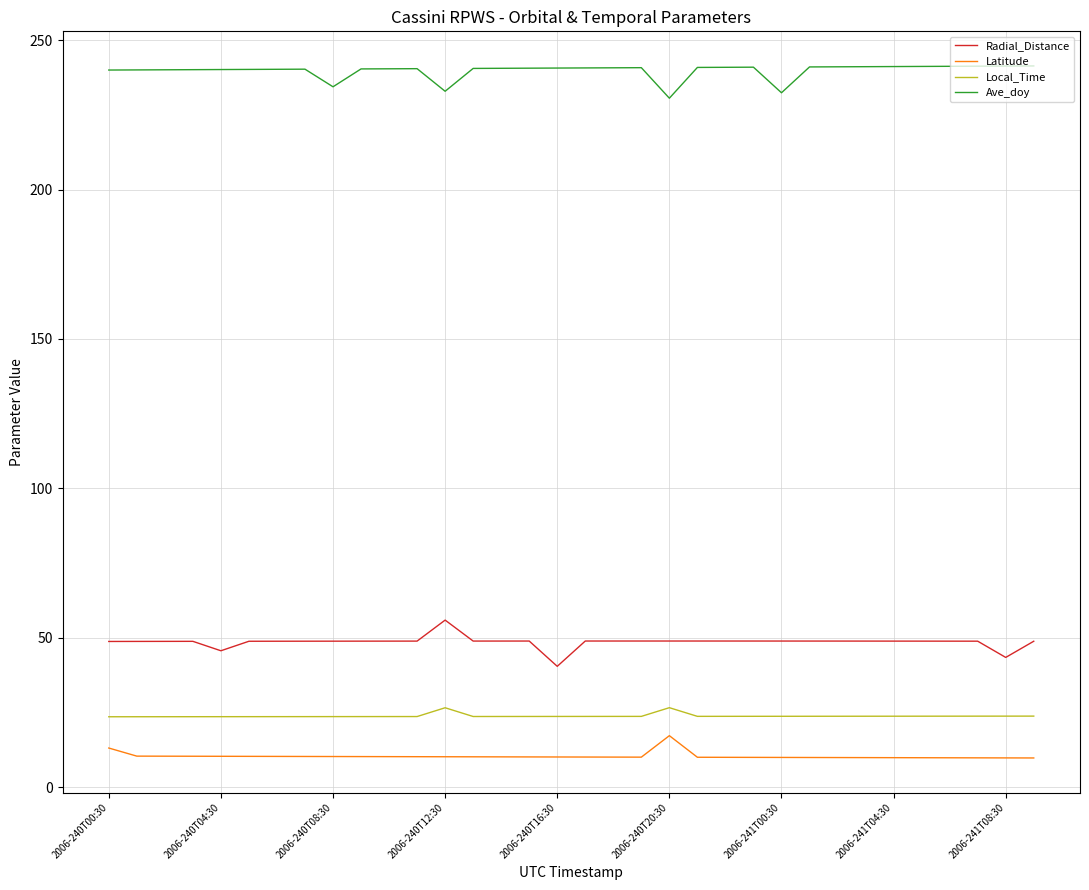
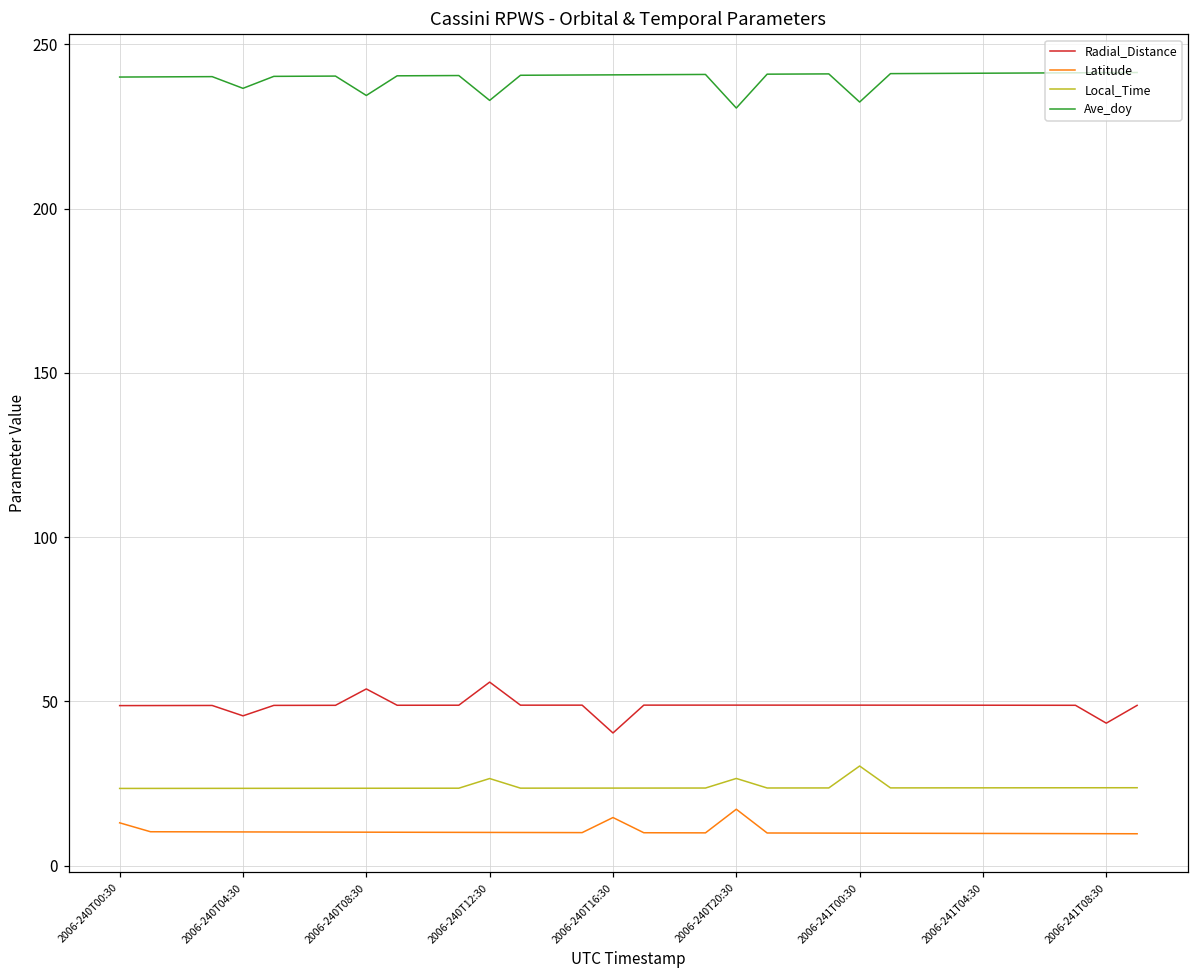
  {
    "Radial_Distance": {
      "2006-240T00:30": 49,
      "2006-240T04:30": 46,
-     "2006-240T08:30": 49,
+     "2006-240T08:30": 54,
      "2006-240T12:30": 56,
      "2006-240T16:30": 40,
      "2006-240T20:30": 49,
      "2006-241T00:30": 49,
      "2006-241T04:30": 49,
      "2006-241T08:30": 43
    },
    "Latitude": {
      "2006-240T00:30": 13,
      "2006-240T04:30": 10,
      "2006-240T08:30": 10,
      "2006-240T12:30": 10,
-     "2006-240T16:30": 10,
+     "2006-240T16:30": 15,
      "2006-240T20:30": 17,
      "2006-241T00:30": 10,
      "2006-241T04:30": 10,
      "2006-241T08:30": 10
    },
    "Local_Time": {
      "2006-240T00:30": 24,
      "2006-240T04:30": 24,
      "2006-240T08:30": 24,
      "2006-240T12:30": 27,
      "2006-240T16:30": 24,
      "2006-240T20:30": 27,
-     "2006-241T00:30": 24,
+     "2006-241T00:30": 30,
      "2006-241T04:30": 24,
      "2006-241T08:30": 24
    },
    "Ave_doy": {
      "2006-240T00:30": 240,
-     "2006-240T04:30": 240,
+     "2006-240T04:30": 237,
      "2006-240T08:30": 234,
      "2006-240T12:30": 233,
      "2006-240T16:30": 241,
      "2006-240T20:30": 231,
      "2006-241T00:30": 232,
      "2006-241T04:30": 241
    }
  }
